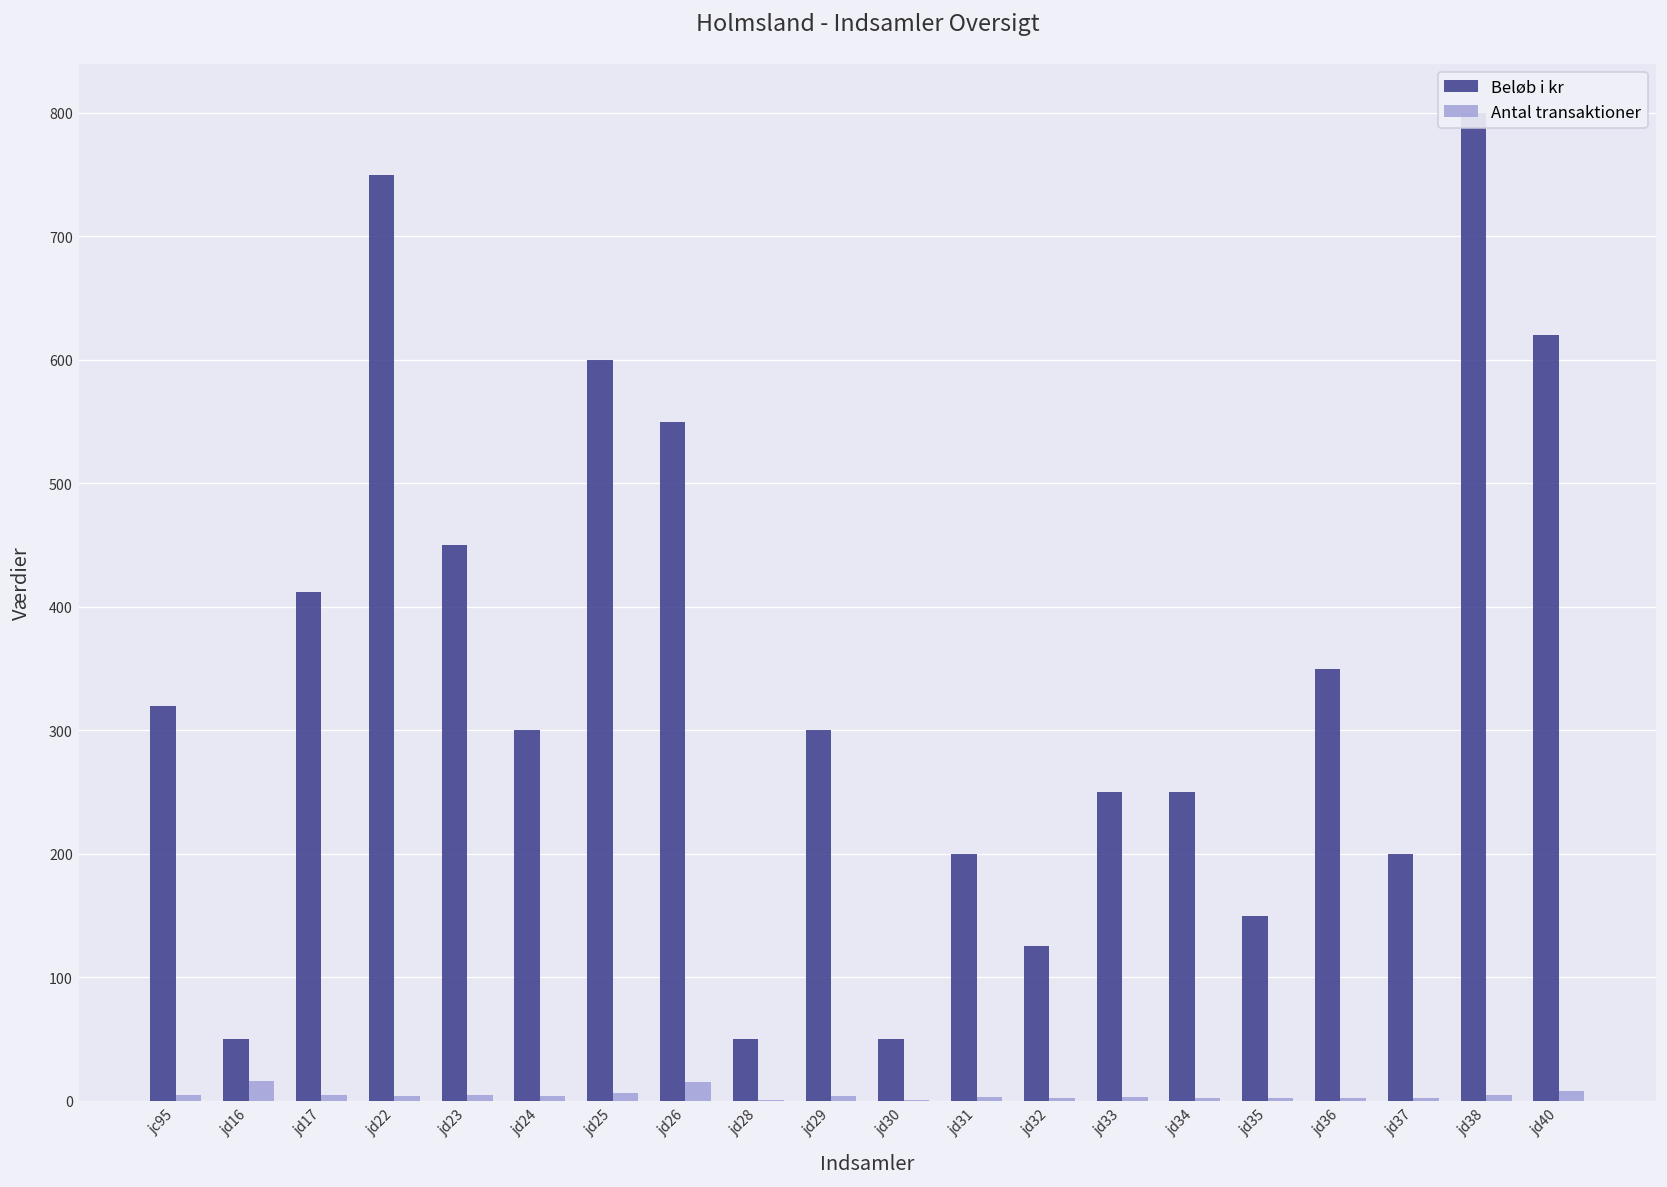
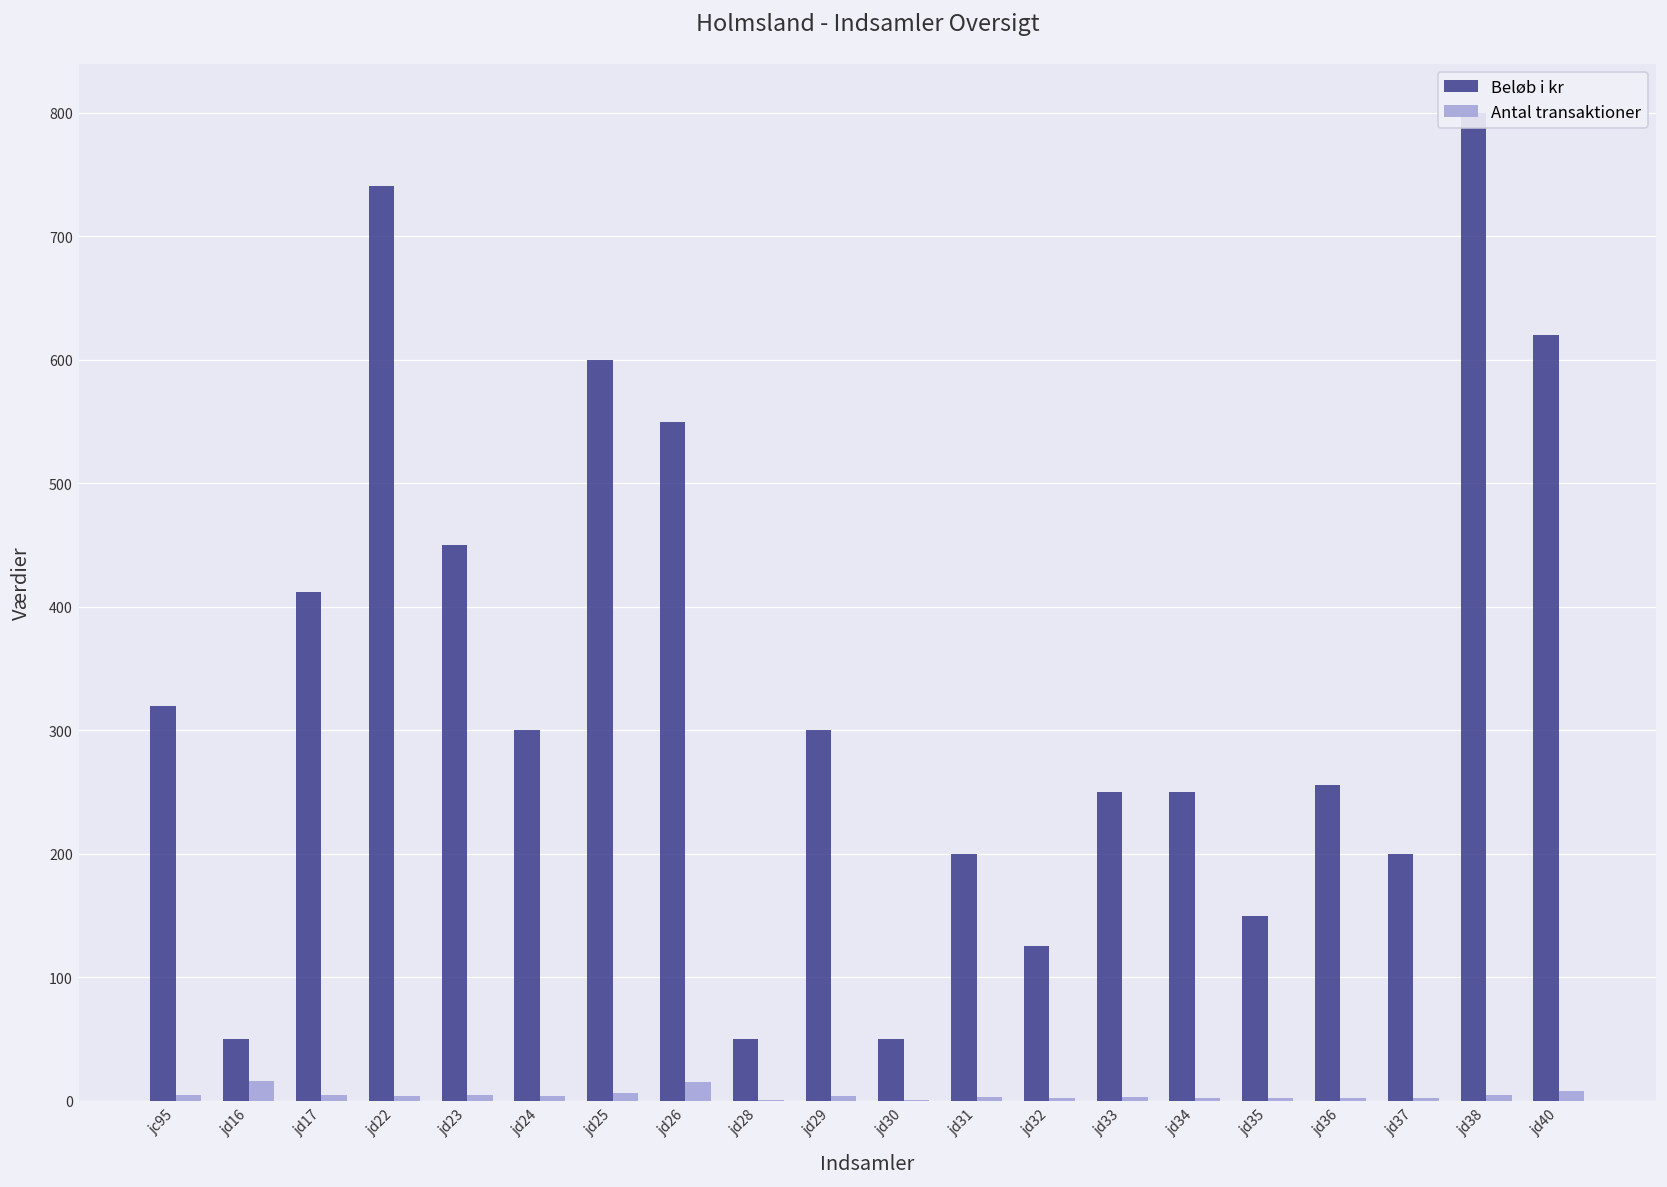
  {
    "Beløb i kr": {
      "jc95": 320,
      "jd16": 50,
      "jd17": 412,
-     "jd22": 750,
+     "jd22": 741,
      "jd23": 450,
      "jd24": 300,
      "jd25": 600,
      "jd26": 550,
      "jd28": 50,
      "jd29": 300,
      "jd30": 50,
      "jd31": 200,
      "jd32": 125,
      "jd33": 250,
      "jd34": 250,
      "jd35": 150,
-     "jd36": 350,
+     "jd36": 256,
      "jd37": 200,
      "jd40": 620
    },
    "Antal transaktioner": {
      "jc95": 5,
      "jd16": 16,
      "jd17": 5,
      "jd22": 4,
      "jd23": 5,
      "jd24": 4,
      "jd25": 6,
      "jd26": 15,
      "jd29": 4,
      "jd31": 3,
      "jd33": 3,
      "jd38": 5,
      "jd40": 8
    }
  }
